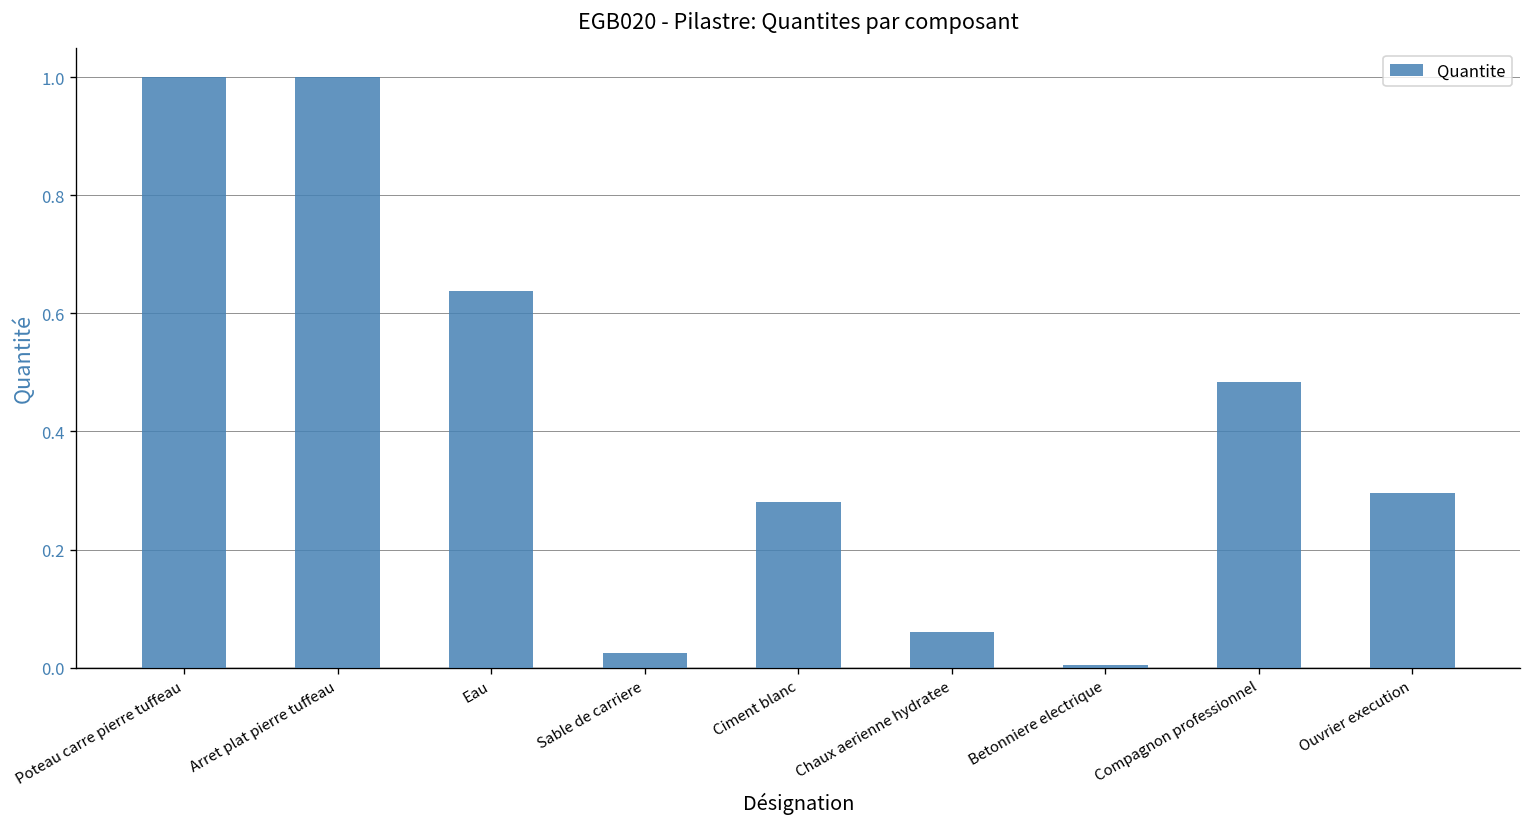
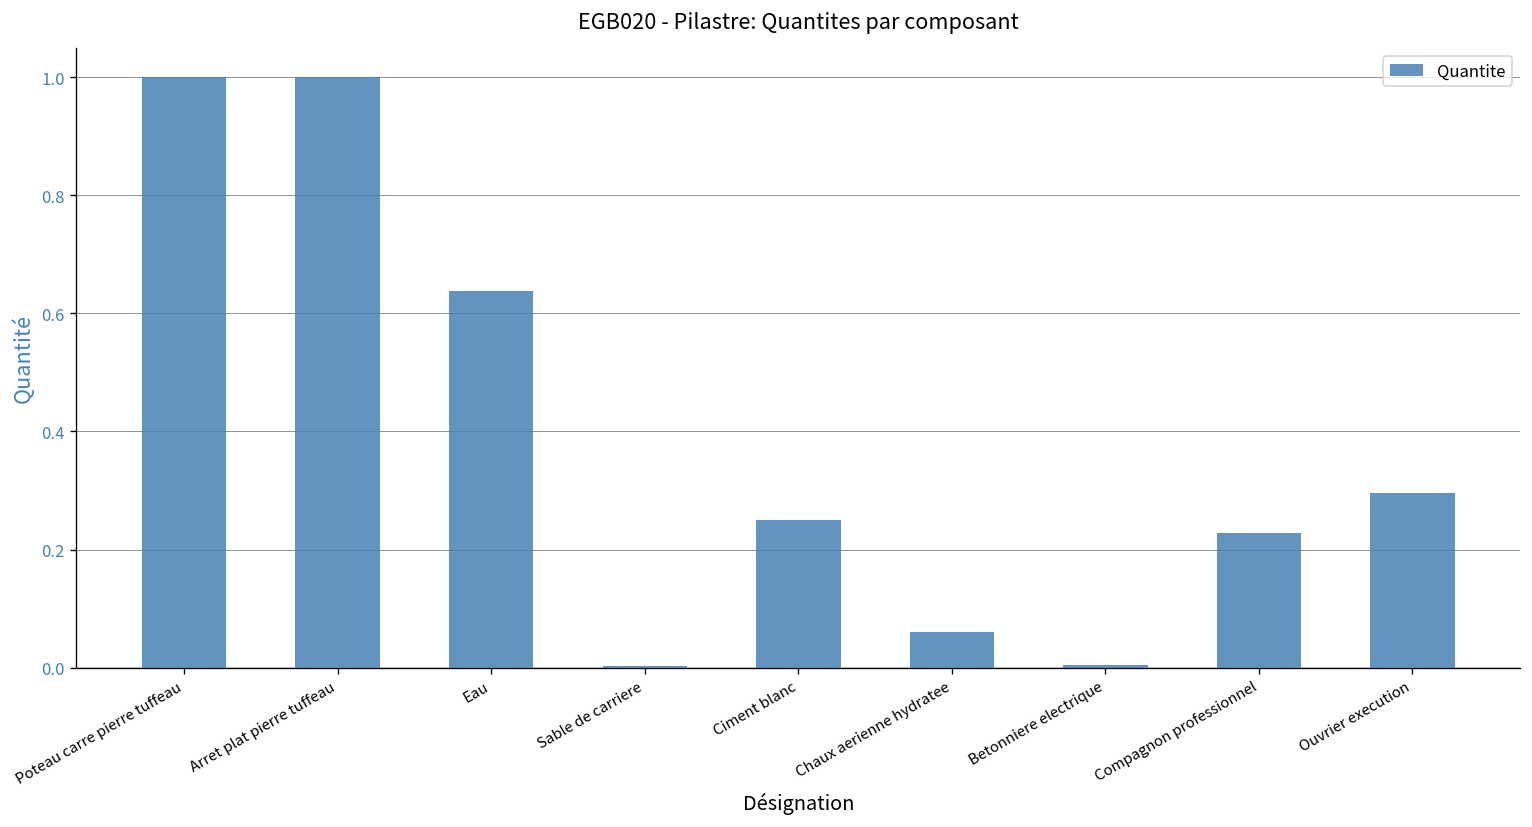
  {
    "Poteau carre pierre tuffeau": 1.00,
    "Arret plat pierre tuffeau": 1.00,
    "Eau": 0.64,
-   "Sable de carriere": 0.03,
-   "Ciment blanc": 0.28,
+   "Sable de carriere": 0.00,
+   "Ciment blanc": 0.25,
    "Chaux aerienne hydratee": 0.06,
-   "Compagnon professionnel": 0.48,
+   "Compagnon professionnel": 0.23,
    "Ouvrier execution": 0.30
  }
